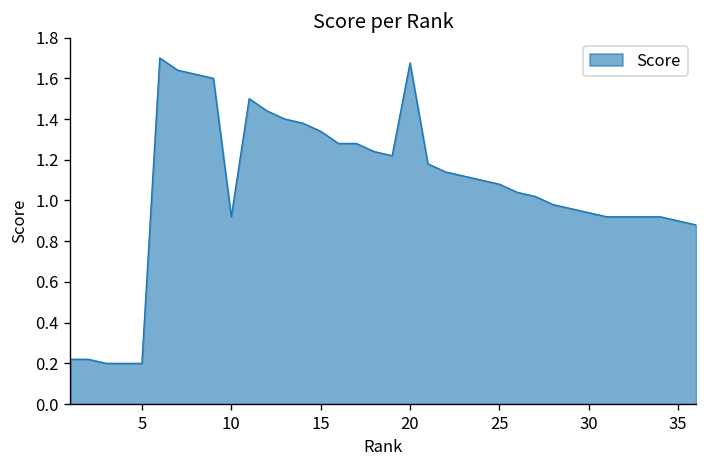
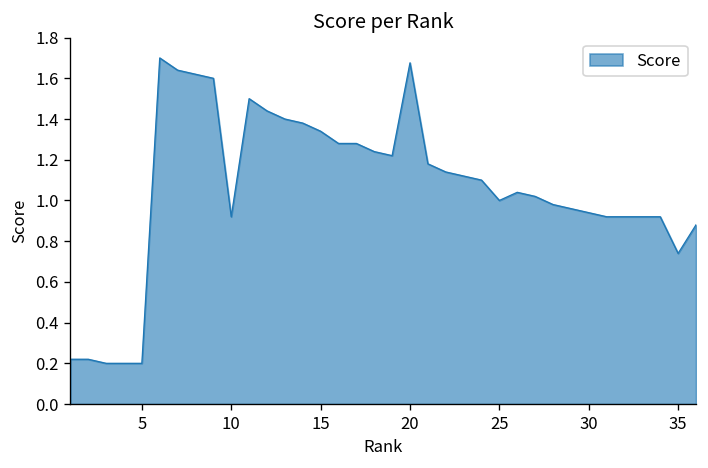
  {
    "5": 0.20,
    "10": 0.92,
    "15": 1.34,
    "20": 1.68,
-   "25": 1.08,
+   "25": 1.00,
    "30": 0.94,
-   "35": 0.90
+   "35": 0.74
  }
